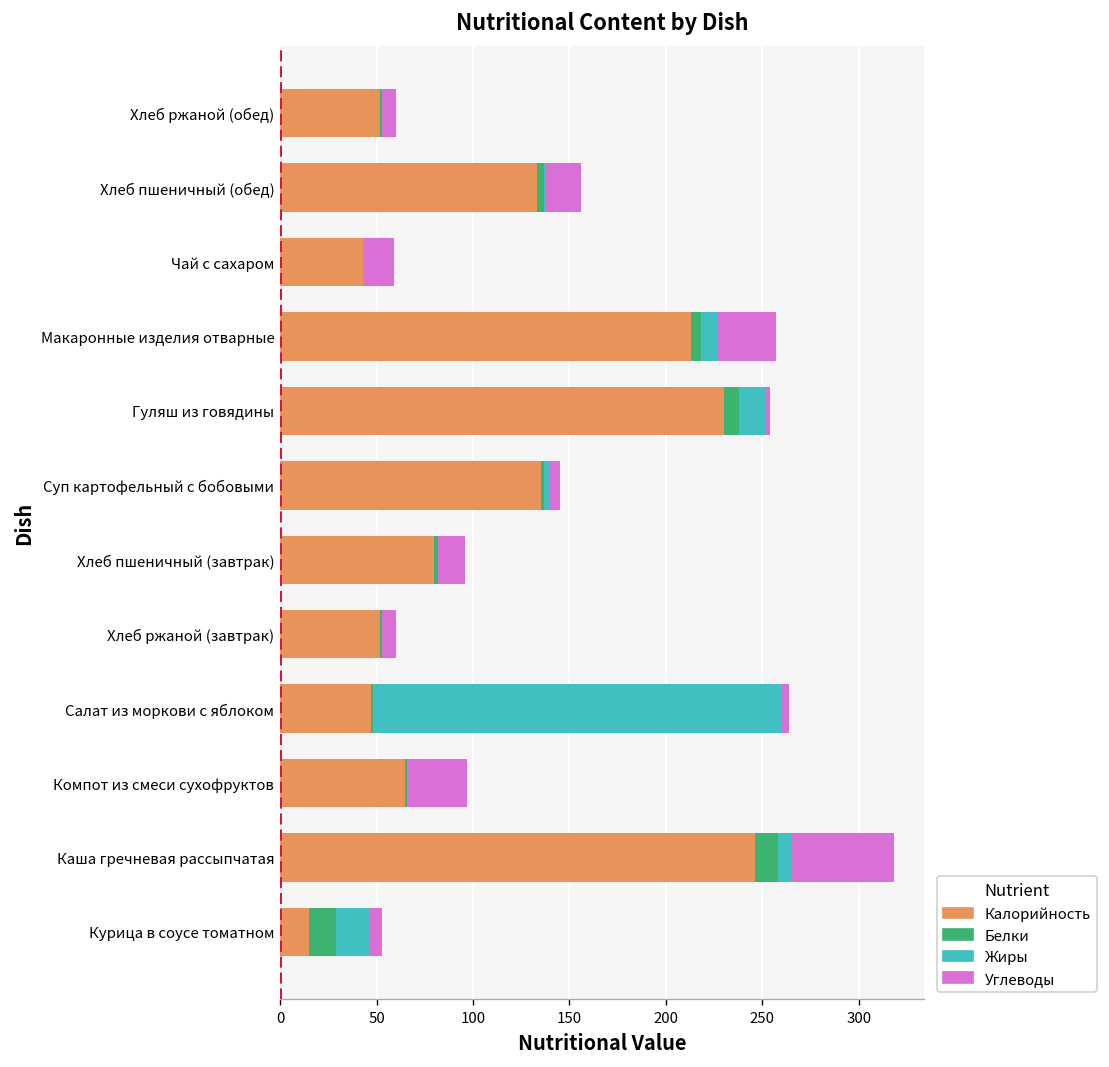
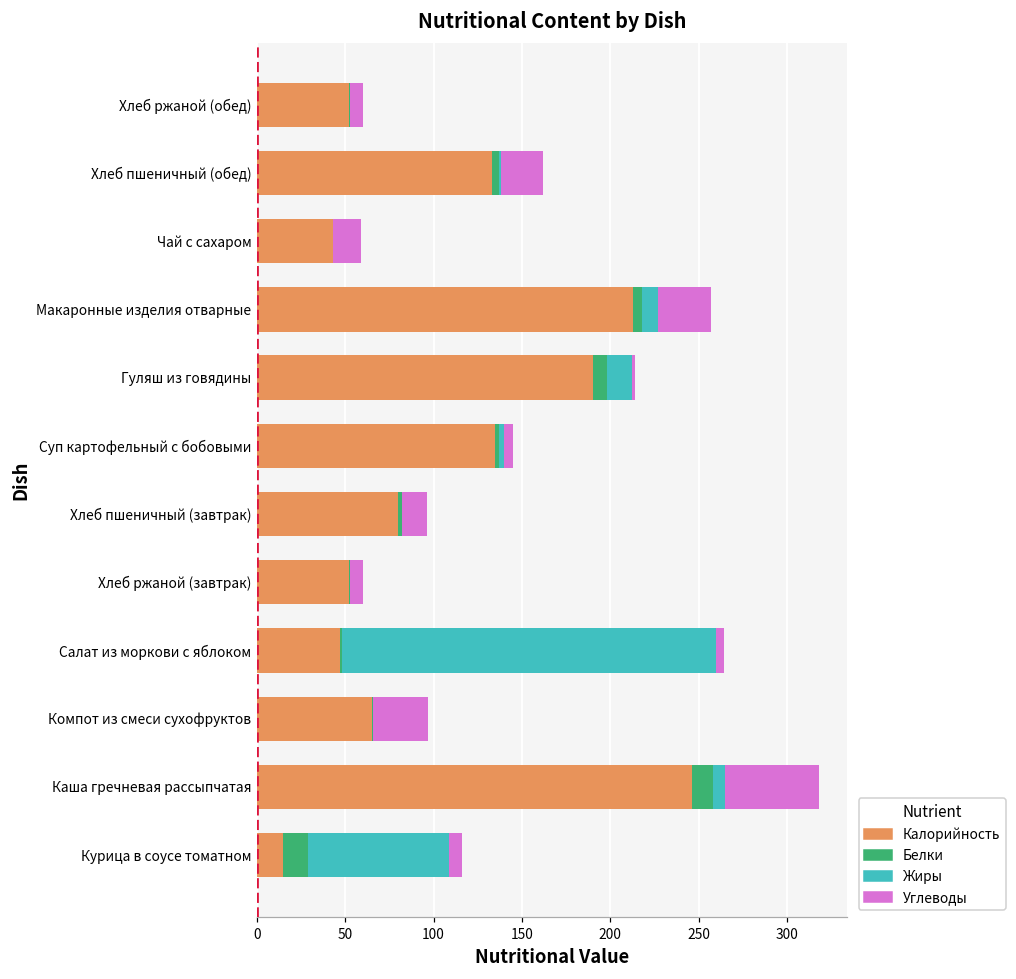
  {
    "Калорийность": {
      "Хлеб ржаной (обед)": 52,
      "Хлеб пшеничный (обед)": 133,
      "Чай с сахаром": 43,
      "Макаронные изделия отварные": 213,
-     "Гуляш из говядины": 230,
+     "Гуляш из говядины": 190,
      "Суп картофельный с бобовыми": 135,
      "Хлеб пшеничный (завтрак)": 80,
      "Хлеб ржаной (завтрак)": 52,
      "Салат из моркови с яблоком": 47,
      "Компот из смеси сухофруктов": 65,
      "Каша гречневая рассыпчатая": 246,
      "Курица в соусе томатном": 15
    },
    "Белки": {
      "Хлеб пшеничный (обед)": 4,
      "Чай с сахаром": 0,
      "Макаронные изделия отварные": 5,
      "Гуляш из говядины": 8,
      "Суп картофельный с бобовыми": 2,
      "Хлеб пшеничный (завтрак)": 2,
      "Каша гречневая рассыпчатая": 12,
      "Курица в соусе томатном": 14
    },
    "Жиры": {
      "Хлеб ржаной (обед)": 0,
      "Чай с сахаром": 0,
      "Макаронные изделия отварные": 9,
      "Гуляш из говядины": 14,
      "Суп картофельный с бобовыми": 3,
      "Хлеб пшеничный (завтрак)": 0,
      "Хлеб ржаной (завтрак)": 0,
      "Салат из моркови с яблоком": 212,
      "Компот из смеси сухофруктов": 0,
      "Каша гречневая рассыпчатая": 7,
-     "Курица в соусе томатном": 17
+     "Курица в соусе томатном": 80
    },
    "Углеводы": {
      "Хлеб ржаной (обед)": 7,
-     "Хлеб пшеничный (обед)": 18,
+     "Хлеб пшеничный (обед)": 24,
      "Чай с сахаром": 16,
      "Макаронные изделия отварные": 30,
      "Гуляш из говядины": 2,
      "Суп картофельный с бобовыми": 5,
      "Хлеб пшеничный (завтрак)": 14,
      "Хлеб ржаной (завтрак)": 7,
      "Салат из моркови с яблоком": 4,
      "Компот из смеси сухофруктов": 31,
      "Каша гречневая рассыпчатая": 53,
      "Курица в соусе томатном": 7
    }
  }
